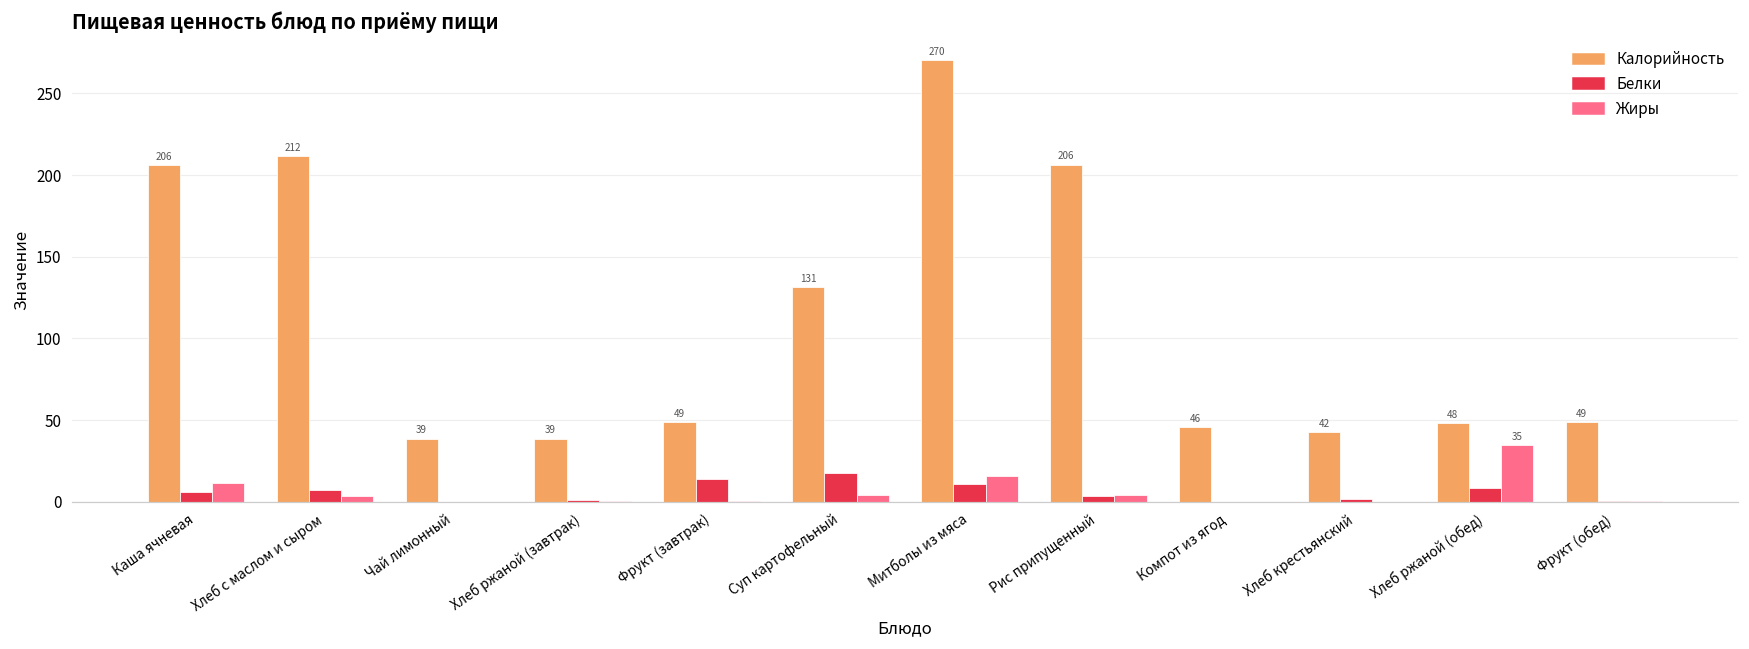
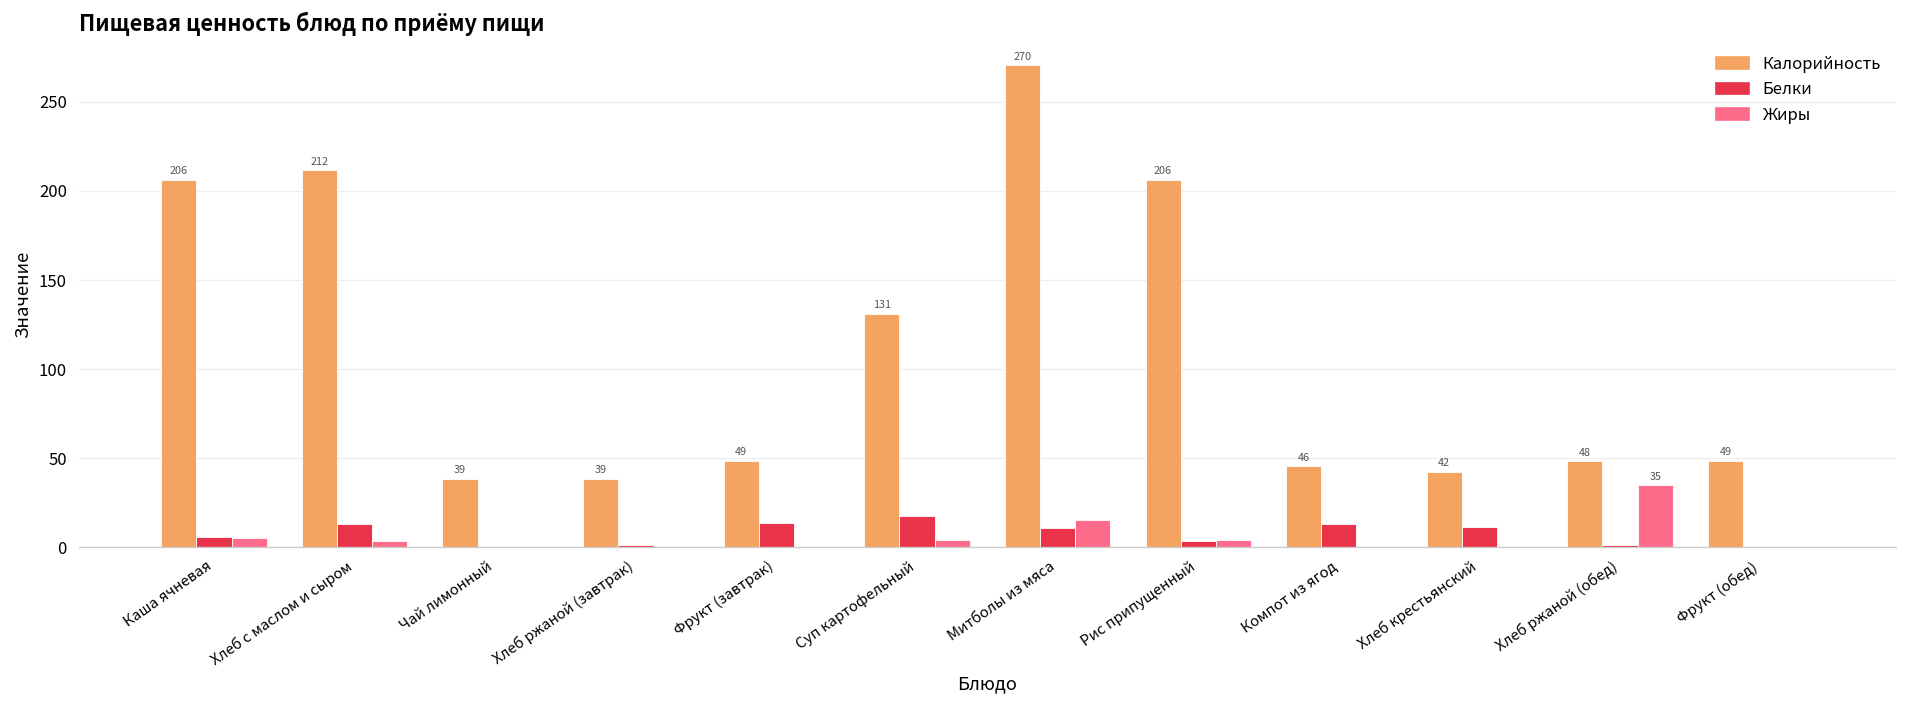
  {
    "Калорийность": {
      "Каша ячневая": 206,
      "Хлеб с маслом и сыром": 212,
      "Чай лимонный": 39,
      "Хлеб ржаной (завтрак)": 39,
      "Фрукт (завтрак)": 49,
      "Суп картофельный": 131,
      "Митболы из мяса": 270,
      "Рис припущенный": 206,
      "Компот из ягод": 46,
      "Хлеб крестьянский": 42,
      "Хлеб ржаной (обед)": 48,
      "Фрукт (обед)": 49
    },
    "Белки": {
      "Каша ячневая": 6,
-     "Хлеб с маслом и сыром": 7,
+     "Хлеб с маслом и сыром": 13,
      "Фрукт (завтрак)": 14,
      "Суп картофельный": 18,
      "Митболы из мяса": 11,
      "Рис припущенный": 4,
-     "Компот из ягод": 0,
-     "Хлеб крестьянский": 2,
-     "Хлеб ржаной (обед)": 8
+     "Компот из ягод": 13,
+     "Хлеб крестьянский": 12,
+     "Хлеб ржаной (обед)": 2
    },
    "Жиры": {
-     "Каша ячневая": 11,
+     "Каша ячневая": 5,
      "Хлеб с маслом и сыром": 3,
      "Суп картофельный": 4,
      "Митболы из мяса": 16,
      "Рис припущенный": 4
    }
  }
